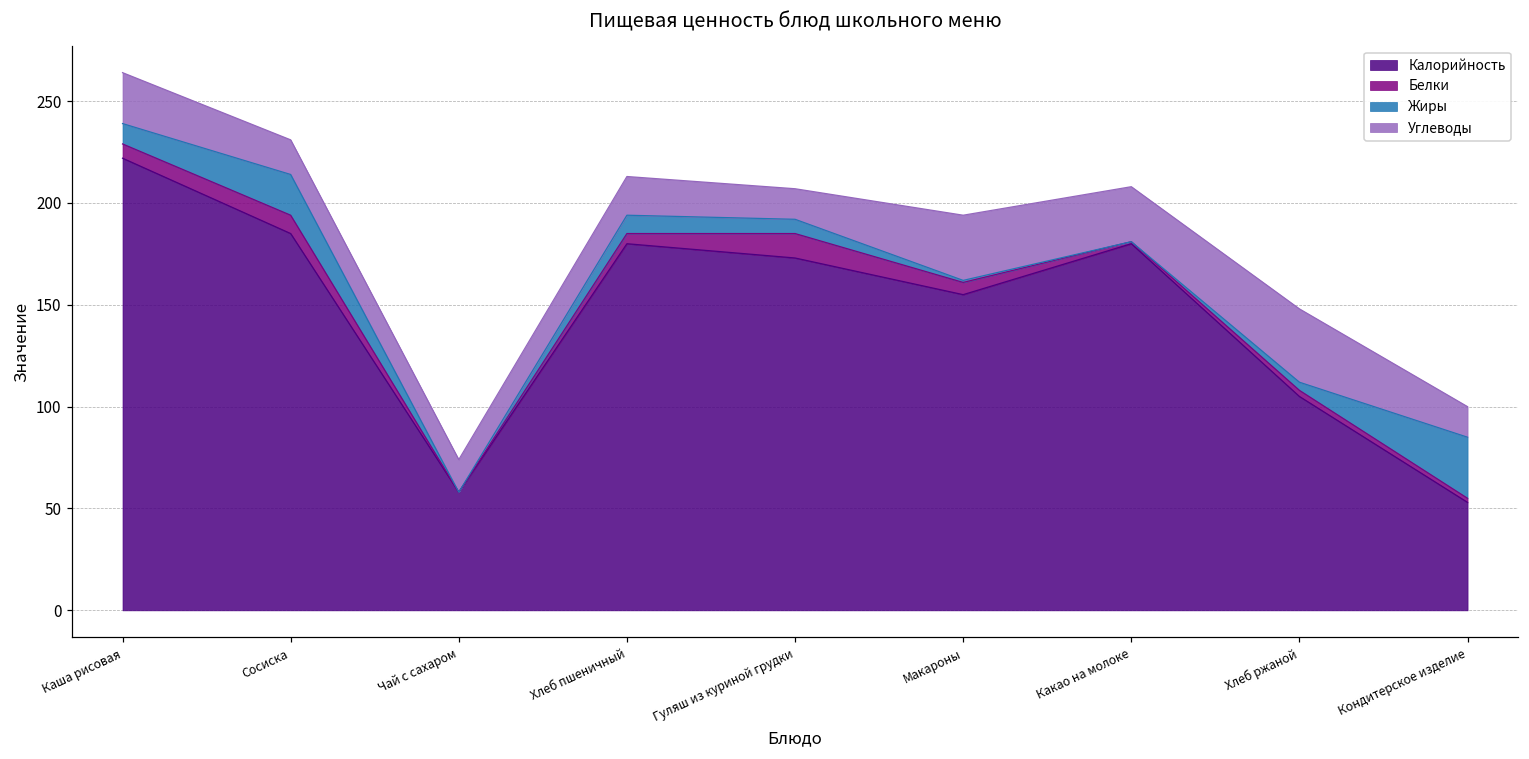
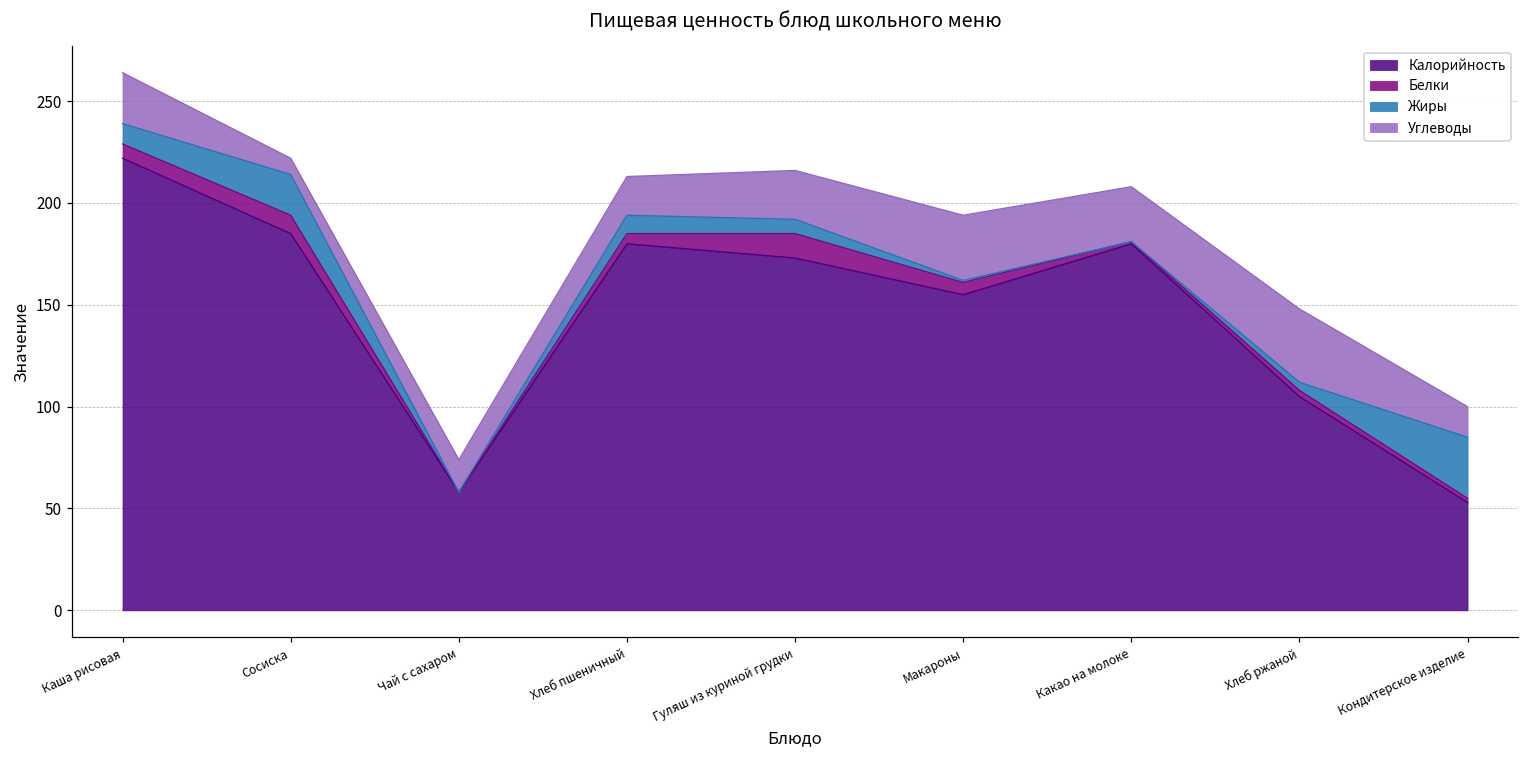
  {
    "Жиры": {
      "Каша рисовая": 10,
      "Сосиска": 20,
      "Хлеб пшеничный": 9,
      "Гуляш из куриной грудки": 7,
      "Хлеб ржаной": 4,
      "Кондитерское изделие": 30
    },
    "Углеводы": {
      "Каша рисовая": 25,
-     "Сосиска": 17,
+     "Сосиска": 8,
      "Чай с сахаром": 16,
      "Хлеб пшеничный": 19,
-     "Гуляш из куриной грудки": 15,
+     "Гуляш из куриной грудки": 24,
      "Макароны": 32,
      "Какао на молоке": 27,
      "Хлеб ржаной": 36,
      "Кондитерское изделие": 15
    }
  }
